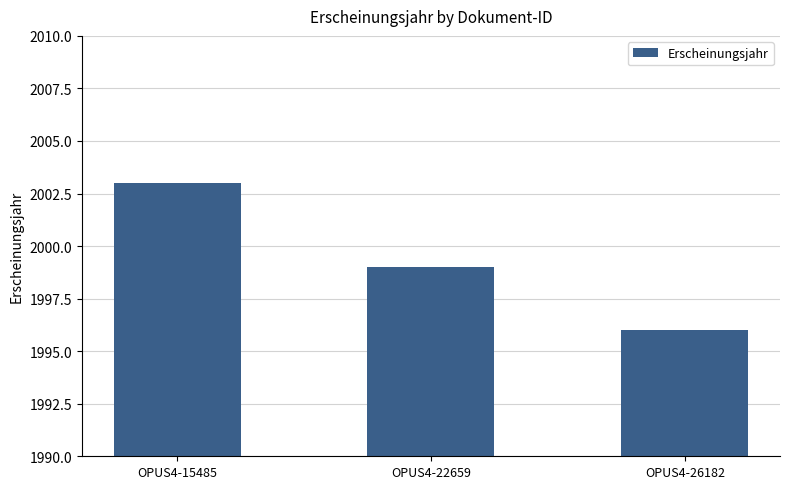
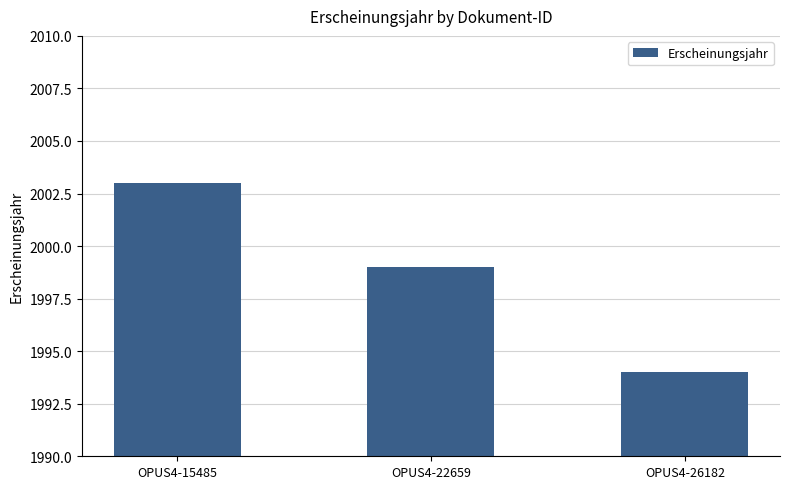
  {
    "OPUS4-15485": 2003,
    "OPUS4-22659": 1999,
-   "OPUS4-26182": 1996
+   "OPUS4-26182": 1994
  }
